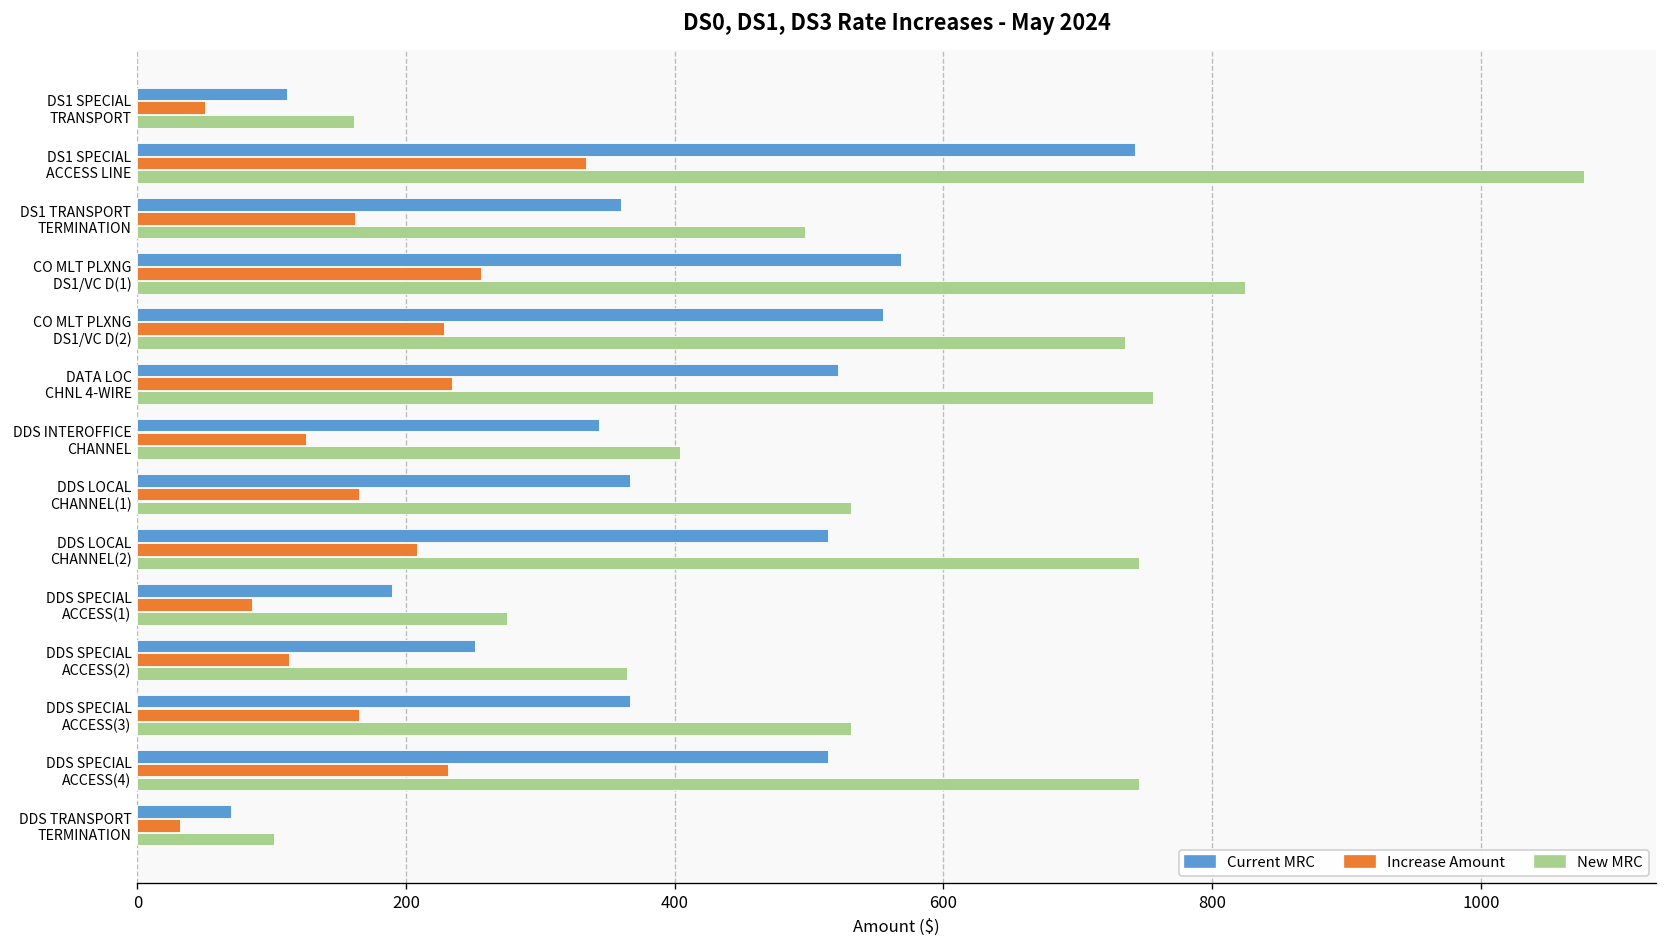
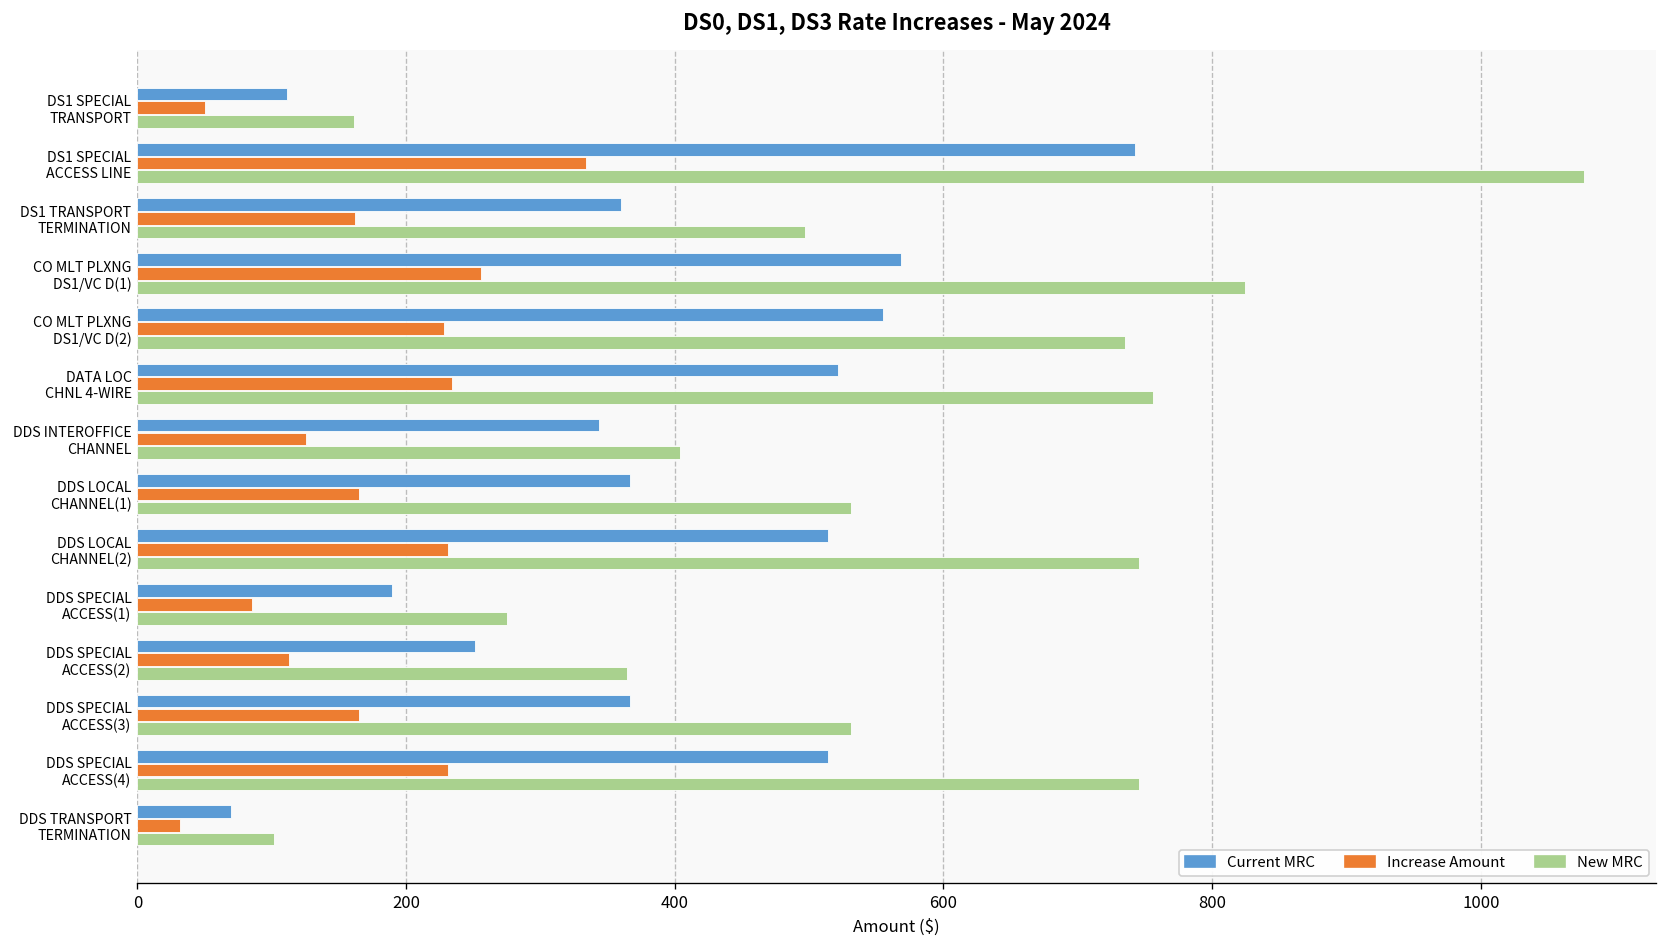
  {
    "Current MRC": {
      "DS1 SPECIAL TRANSPORT": 111,
      "DS1 SPECIAL ACCESS LINE": 742,
      "DS1 TRANSPORT TERMINATION": 360,
      "CO MLT PLXNG DS1/VC D(1)": 568,
      "CO MLT PLXNG DS1/VC D(2)": 555,
      "DATA LOC CHNL 4-WIRE": 521,
      "DDS INTEROFFICE CHANNEL": 344,
      "DDS LOCAL CHANNEL(1)": 367,
      "DDS LOCAL CHANNEL(2)": 514,
      "DDS SPECIAL ACCESS(1)": 190,
      "DDS SPECIAL ACCESS(2)": 252,
      "DDS SPECIAL ACCESS(3)": 367,
      "DDS SPECIAL ACCESS(4)": 514,
      "DDS TRANSPORT TERMINATION": 70
    },
    "Increase Amount": {
      "DS1 SPECIAL TRANSPORT": 50,
      "DS1 SPECIAL ACCESS LINE": 334,
      "DS1 TRANSPORT TERMINATION": 162,
      "CO MLT PLXNG DS1/VC D(1)": 256,
      "CO MLT PLXNG DS1/VC D(2)": 228,
      "DATA LOC CHNL 4-WIRE": 235,
      "DDS INTEROFFICE CHANNEL": 125,
      "DDS LOCAL CHANNEL(1)": 165,
-     "DDS LOCAL CHANNEL(2)": 208,
+     "DDS LOCAL CHANNEL(2)": 231,
      "DDS SPECIAL ACCESS(1)": 85,
      "DDS SPECIAL ACCESS(2)": 113,
      "DDS SPECIAL ACCESS(3)": 165,
      "DDS SPECIAL ACCESS(4)": 231,
      "DDS TRANSPORT TERMINATION": 31
    },
    "New MRC": {
      "DS1 SPECIAL TRANSPORT": 161,
      "DS1 SPECIAL ACCESS LINE": 1077,
      "DS1 TRANSPORT TERMINATION": 497,
      "CO MLT PLXNG DS1/VC D(1)": 824,
      "CO MLT PLXNG DS1/VC D(2)": 735,
      "DATA LOC CHNL 4-WIRE": 756,
      "DDS INTEROFFICE CHANNEL": 404,
      "DDS LOCAL CHANNEL(1)": 531,
      "DDS LOCAL CHANNEL(2)": 745,
      "DDS SPECIAL ACCESS(1)": 275,
      "DDS SPECIAL ACCESS(2)": 365,
      "DDS SPECIAL ACCESS(3)": 531,
      "DDS SPECIAL ACCESS(4)": 745,
      "DDS TRANSPORT TERMINATION": 101
    }
  }
